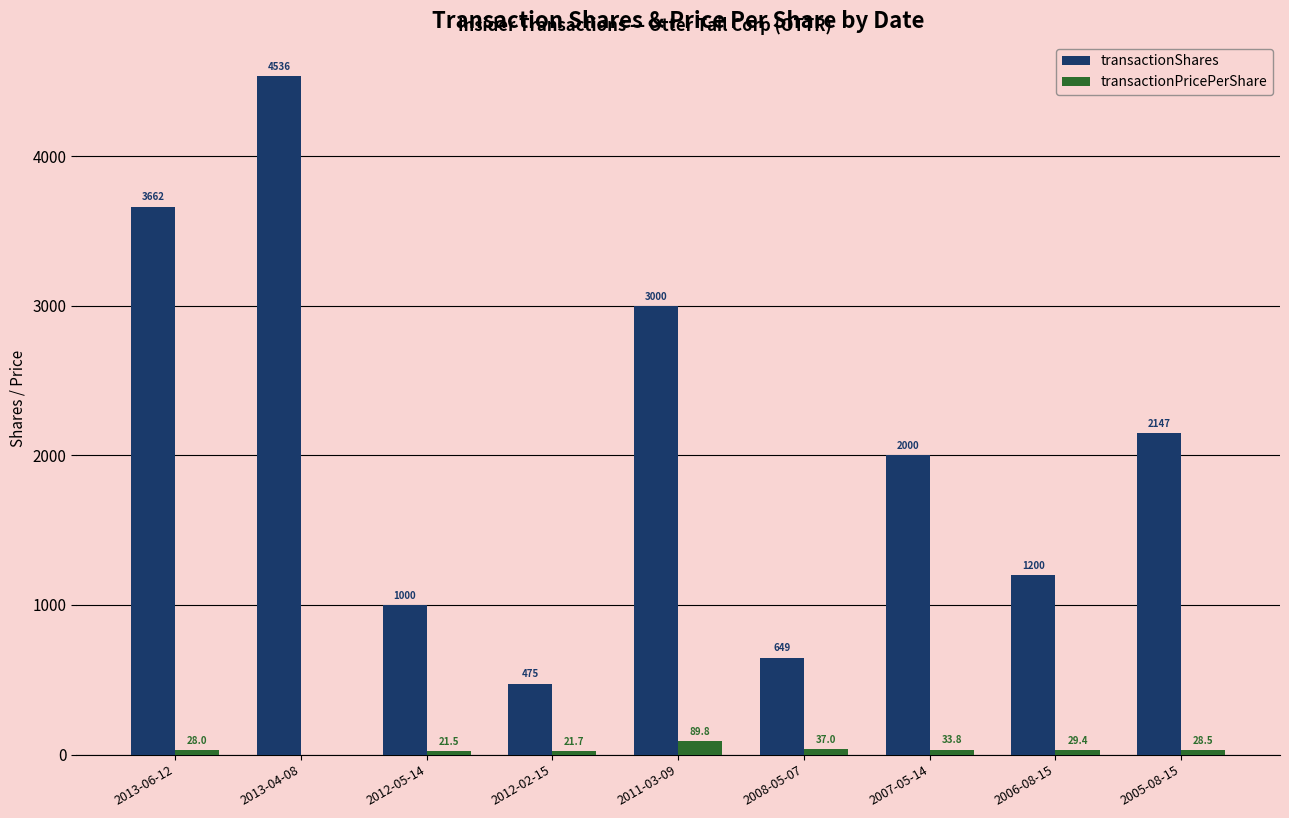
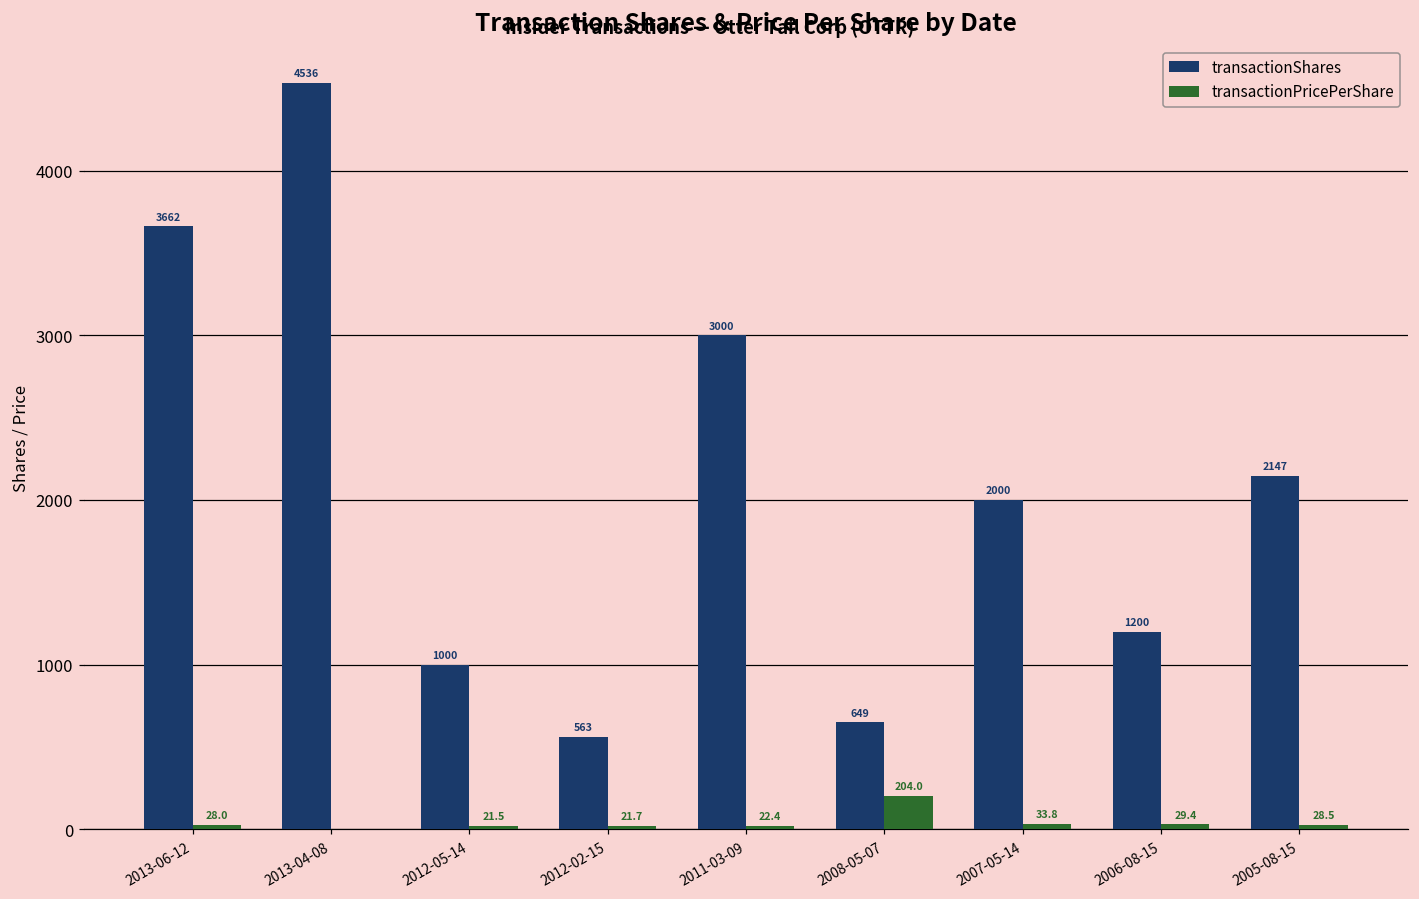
  {
    "transactionShares": {
      "2013-06-12": 3662,
      "2013-04-08": 4536,
      "2012-05-14": 1000,
-     "2012-02-15": 475,
+     "2012-02-15": 563,
      "2011-03-09": 3000,
      "2008-05-07": 649,
      "2007-05-14": 2000,
      "2006-08-15": 1200,
      "2005-08-15": 2147
    },
    "transactionPricePerShare": {
      "2013-06-12": 28.0,
      "2012-05-14": 21.5,
      "2012-02-15": 21.7,
-     "2011-03-09": 89.8,
-     "2008-05-07": 37.0,
+     "2011-03-09": 22.4,
+     "2008-05-07": 204.0,
      "2007-05-14": 33.8,
      "2006-08-15": 29.4,
      "2005-08-15": 28.5
    }
  }
